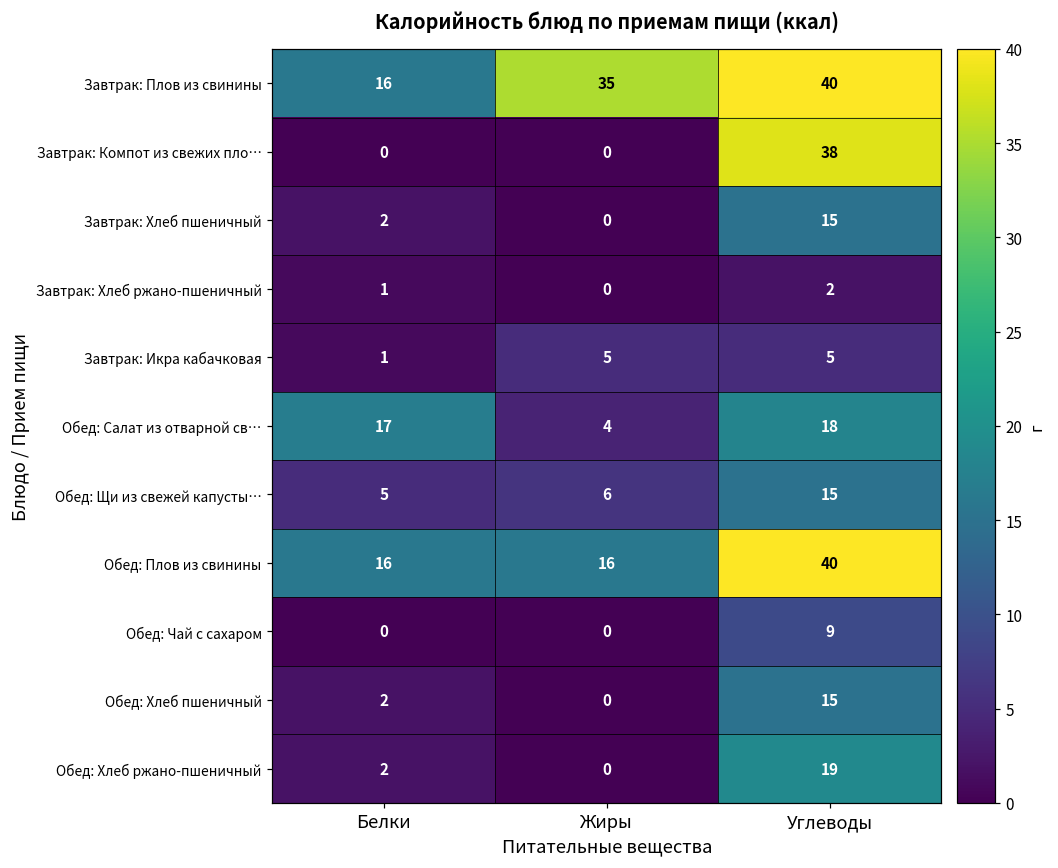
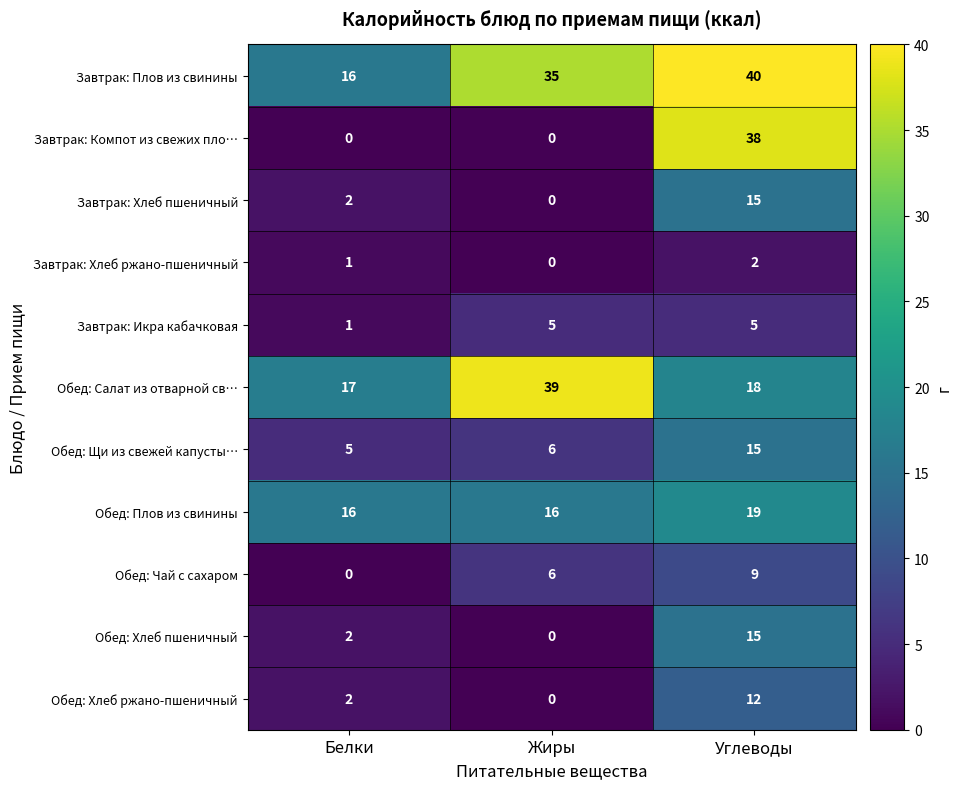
  {
    "Завтрак: Плов из свинины": {
      "Белки": 16,
      "Жиры": 35,
      "Углеводы": 40
    },
    "Завтрак: Компот из свежих пло…": {
      "Белки": 0,
      "Жиры": 0,
      "Углеводы": 38
    },
    "Завтрак: Хлеб пшеничный": {
      "Белки": 2,
      "Жиры": 0,
      "Углеводы": 15
    },
    "Завтрак: Хлеб ржано-пшеничный": {
      "Белки": 1,
      "Жиры": 0,
      "Углеводы": 2
    },
    "Завтрак: Икра кабачковая": {
      "Белки": 1,
      "Жиры": 5,
      "Углеводы": 5
    },
    "Обед: Салат из отварной св…": {
      "Белки": 17,
-     "Жиры": 4,
+     "Жиры": 39,
      "Углеводы": 18
    },
    "Обед: Щи из свежей капусты…": {
      "Белки": 5,
      "Жиры": 6,
      "Углеводы": 15
    },
    "Обед: Плов из свинины": {
      "Белки": 16,
      "Жиры": 16,
-     "Углеводы": 40
+     "Углеводы": 19
    },
    "Обед: Чай с сахаром": {
      "Белки": 0,
-     "Жиры": 0,
+     "Жиры": 6,
      "Углеводы": 9
    },
    "Обед: Хлеб пшеничный": {
      "Белки": 2,
      "Жиры": 0,
      "Углеводы": 15
    },
    "Обед: Хлеб ржано-пшеничный": {
      "Белки": 2,
      "Жиры": 0,
-     "Углеводы": 19
+     "Углеводы": 12
    }
  }
